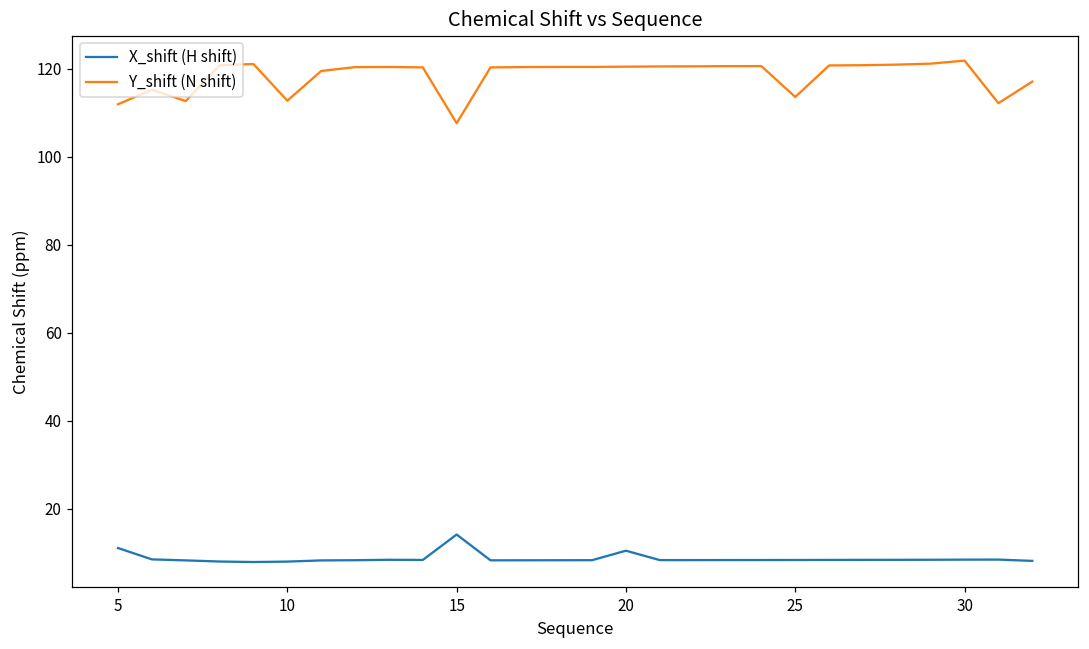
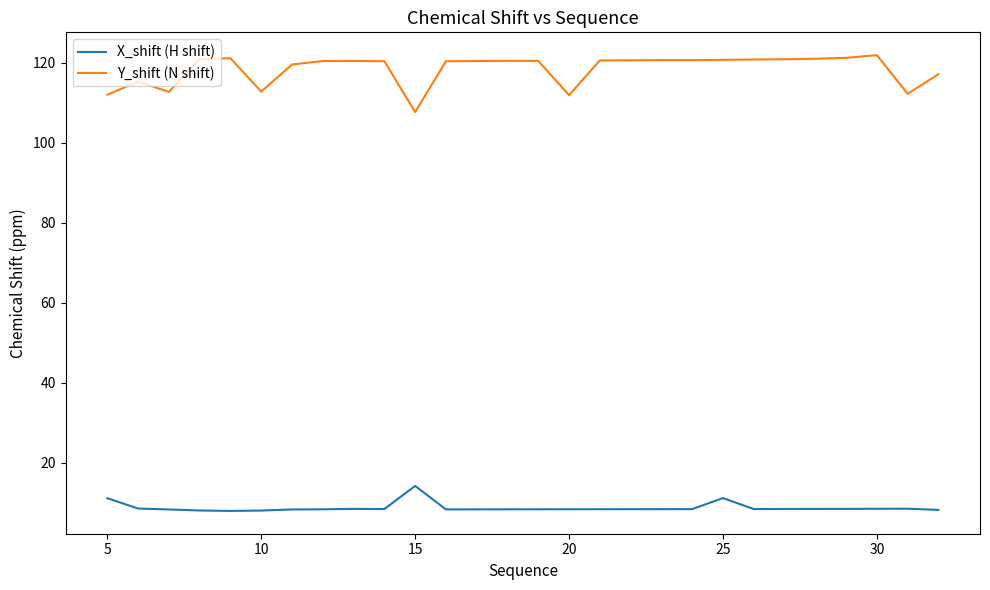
  {
    "X_shift (H shift)": {
      "5": 11,
      "10": 8,
      "15": 14,
-     "20": 11,
-     "25": 8,
+     "20": 8,
+     "25": 11,
      "30": 8
    },
    "Y_shift (N shift)": {
      "5": 112,
      "10": 113,
      "15": 108,
-     "20": 120,
-     "25": 114,
+     "20": 112,
+     "25": 121,
      "30": 122
    }
  }
